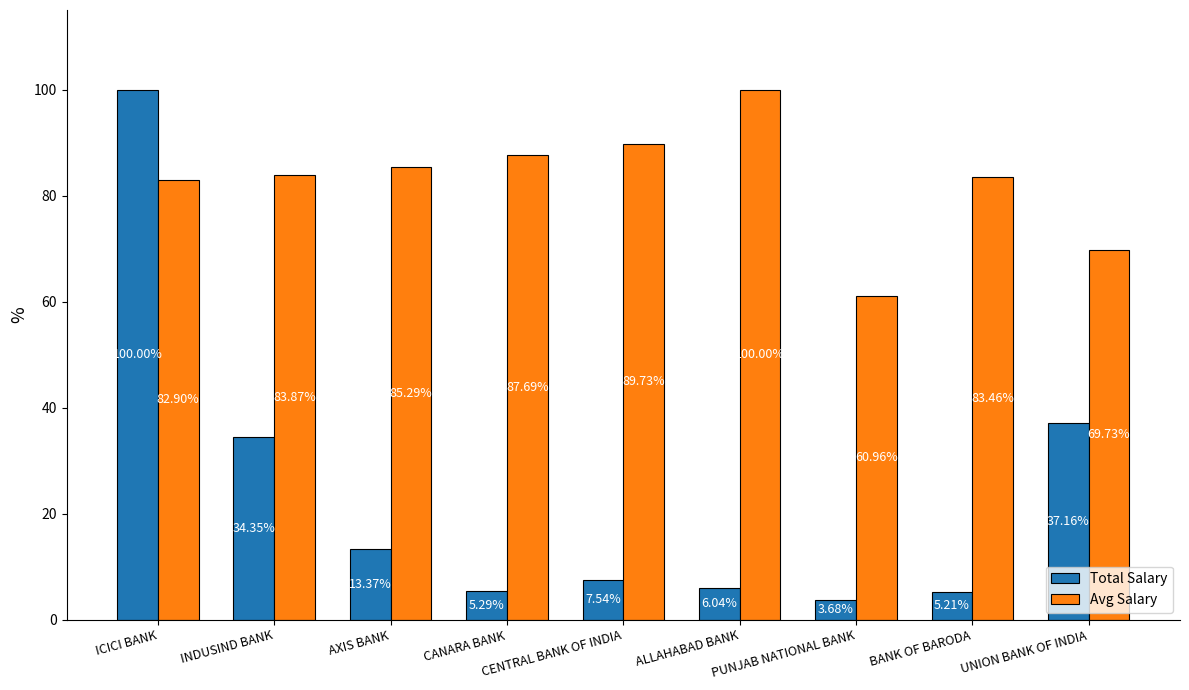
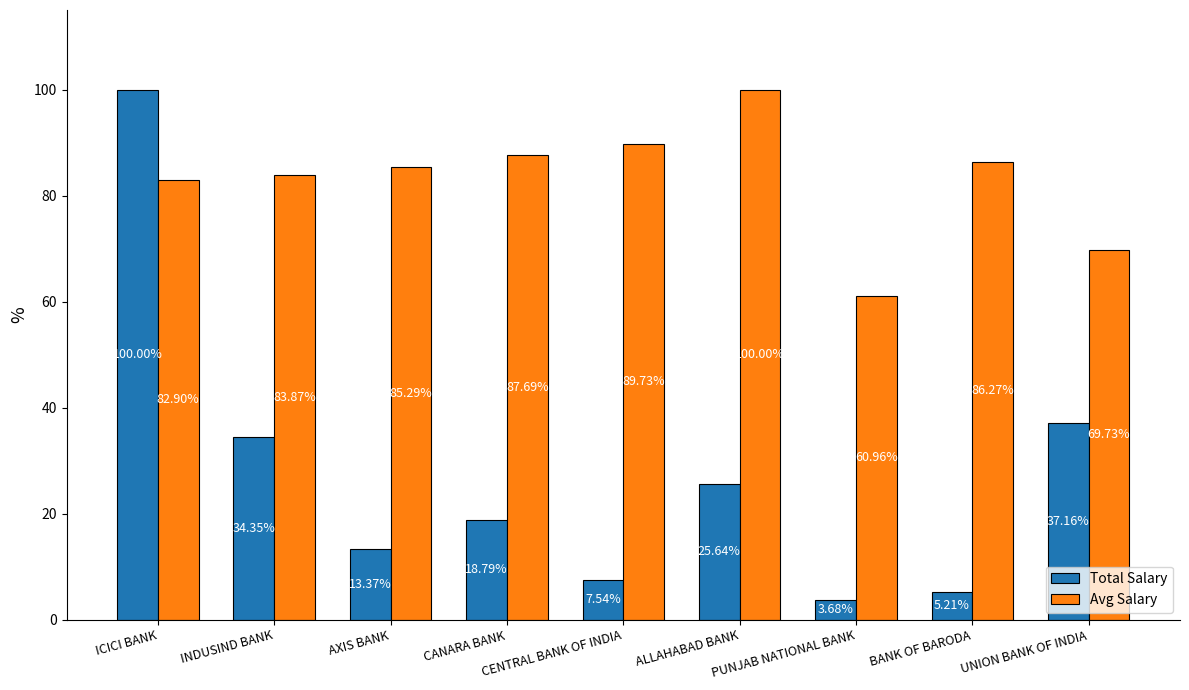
  {
    "Total Salary": {
      "ICICI BANK": "100.00%",
      "INDUSIND BANK": "34.35%",
      "AXIS BANK": "13.37%",
-     "CANARA BANK": "5.29%",
+     "CANARA BANK": "18.79%",
      "CENTRAL BANK OF INDIA": "7.54%",
-     "ALLAHABAD BANK": "6.04%",
+     "ALLAHABAD BANK": "25.64%",
      "PUNJAB NATIONAL BANK": "3.68%",
      "BANK OF BARODA": "5.21%",
      "UNION BANK OF INDIA": "37.16%"
    },
    "Avg Salary": {
      "ICICI BANK": "82.90%",
      "INDUSIND BANK": "83.87%",
      "AXIS BANK": "85.29%",
      "CANARA BANK": "87.69%",
      "CENTRAL BANK OF INDIA": "89.73%",
      "ALLAHABAD BANK": "100.00%",
      "PUNJAB NATIONAL BANK": "60.96%",
-     "BANK OF BARODA": "83.46%",
+     "BANK OF BARODA": "86.27%",
      "UNION BANK OF INDIA": "69.73%"
    }
  }
